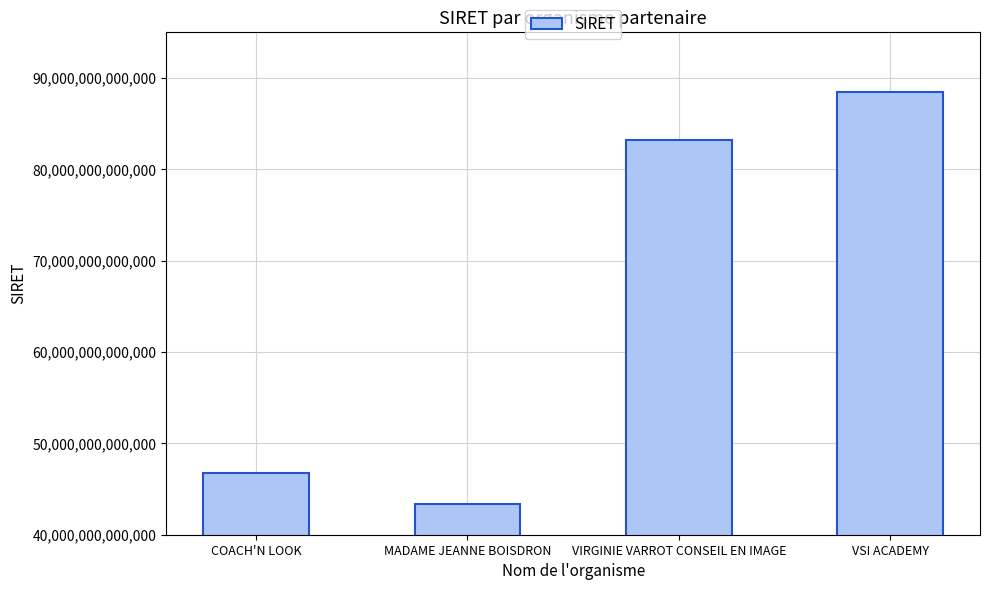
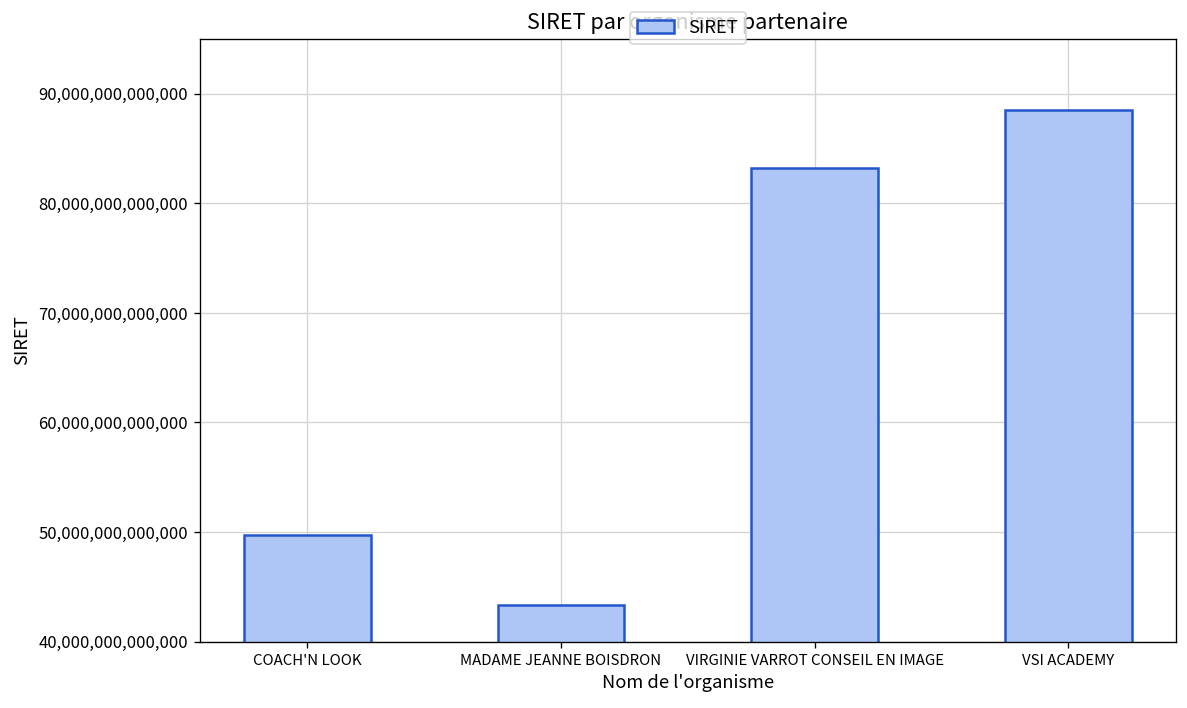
  {
-   "COACH'N LOOK": "47,000,000,000,000",
+   "COACH'N LOOK": "50,000,000,000,000",
    "MADAME JEANNE BOISDRON": "43,000,000,000,000",
    "VIRGINIE VARROT CONSEIL EN IMAGE": "83,000,000,000,000",
    "VSI ACADEMY": "88,000,000,000,000"
  }
